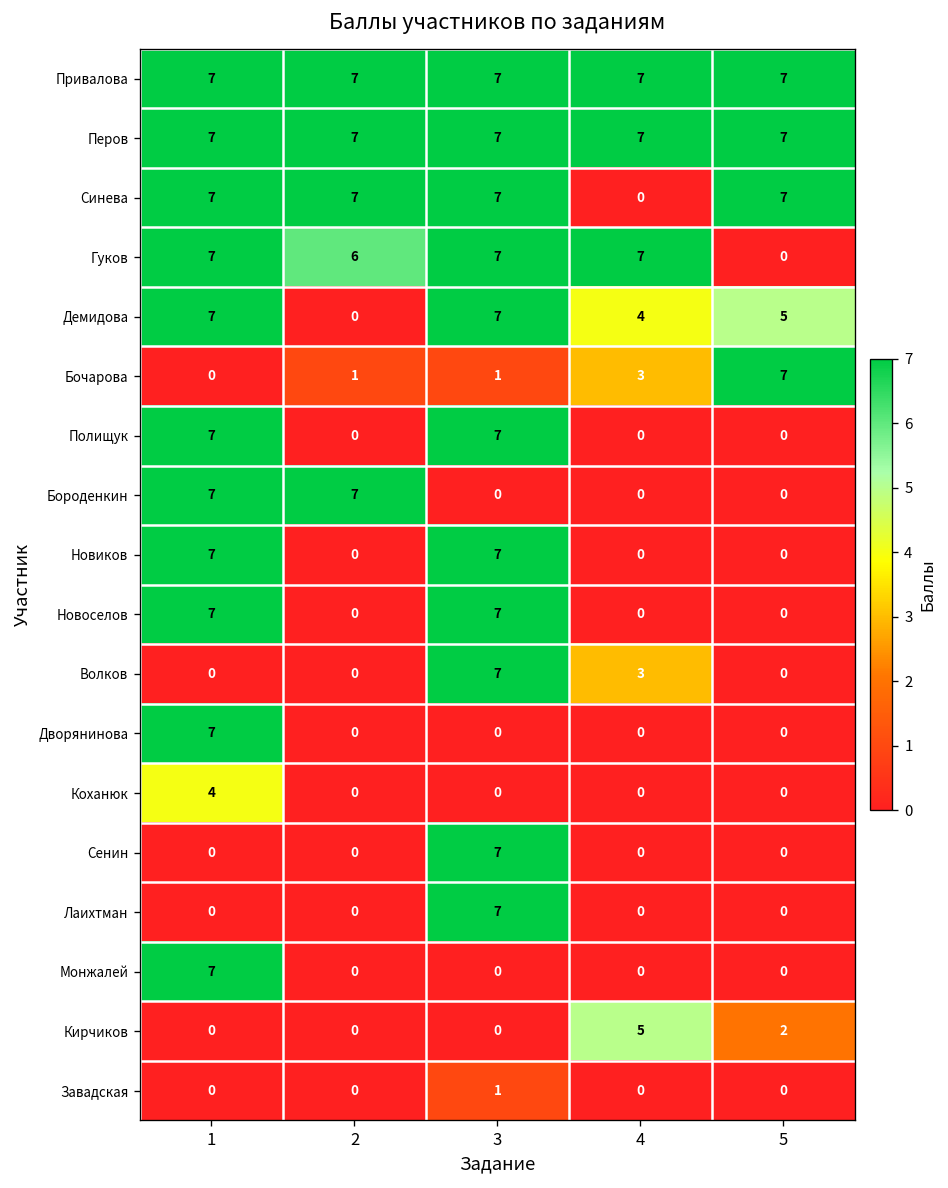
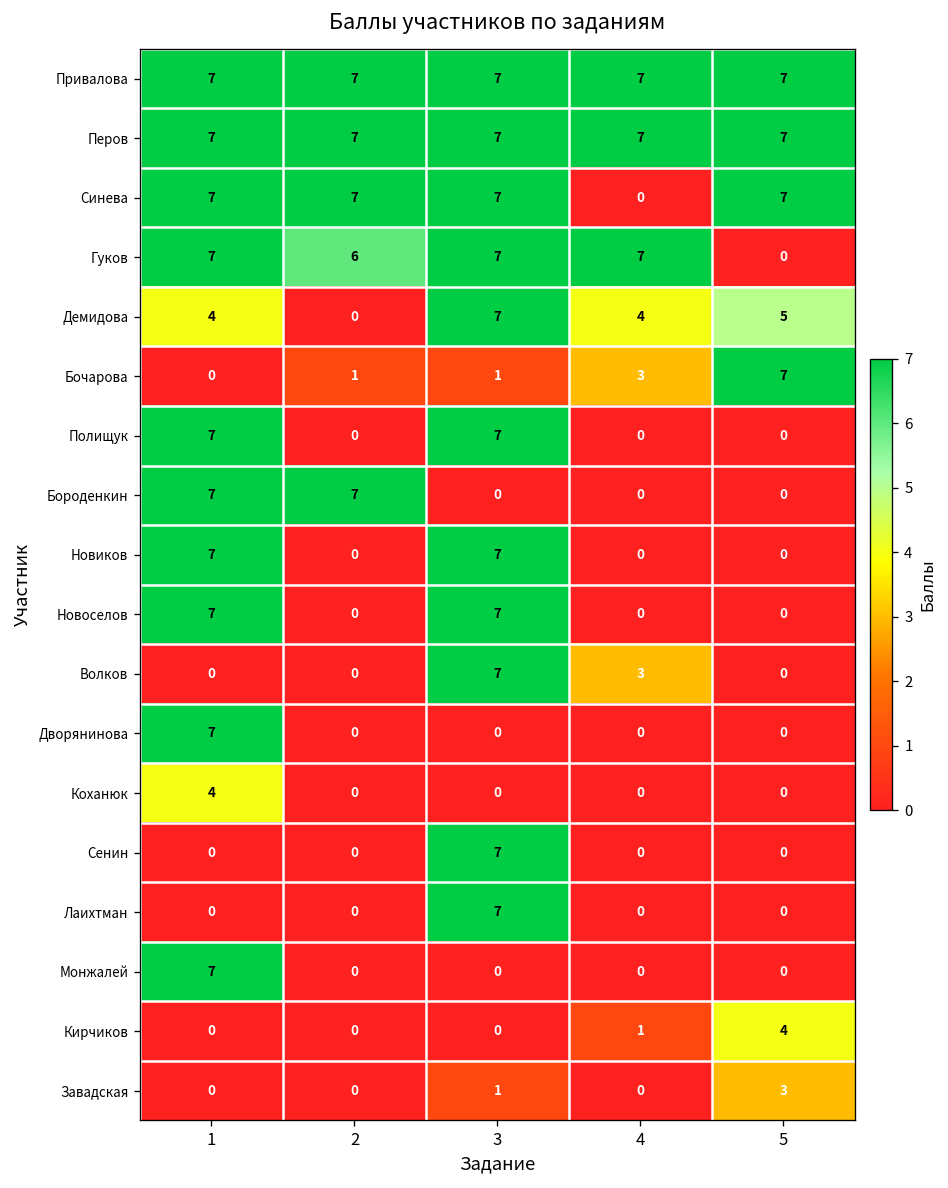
  {
    "Привалова": {
      "1": 7,
      "2": 7,
      "3": 7,
      "4": 7,
      "5": 7
    },
    "Перов": {
      "1": 7,
      "2": 7,
      "3": 7,
      "4": 7,
      "5": 7
    },
    "Синева": {
      "1": 7,
      "2": 7,
      "3": 7,
      "4": 0,
      "5": 7
    },
    "Гуков": {
      "1": 7,
      "2": 6,
      "3": 7,
      "4": 7,
      "5": 0
    },
    "Демидова": {
-     "1": 7,
+     "1": 4,
      "2": 0,
      "3": 7,
      "4": 4,
      "5": 5
    },
    "Бочарова": {
      "1": 0,
      "2": 1,
      "3": 1,
      "4": 3,
      "5": 7
    },
    "Полищук": {
      "1": 7,
      "2": 0,
      "3": 7,
      "4": 0,
      "5": 0
    },
    "Бороденкин": {
      "1": 7,
      "2": 7,
      "3": 0,
      "4": 0,
      "5": 0
    },
    "Новиков": {
      "1": 7,
      "2": 0,
      "3": 7,
      "4": 0,
      "5": 0
    },
    "Новоселов": {
      "1": 7,
      "2": 0,
      "3": 7,
      "4": 0,
      "5": 0
    },
    "Волков": {
      "1": 0,
      "2": 0,
      "3": 7,
      "4": 3,
      "5": 0
    },
    "Дворянинова": {
      "1": 7,
      "2": 0,
      "3": 0,
      "4": 0,
      "5": 0
    },
    "Коханюк": {
      "1": 4,
      "2": 0,
      "3": 0,
      "4": 0,
      "5": 0
    },
    "Сенин": {
      "1": 0,
      "2": 0,
      "3": 7,
      "4": 0,
      "5": 0
    },
    "Лаихтман": {
      "1": 0,
      "2": 0,
      "3": 7,
      "4": 0,
      "5": 0
    },
    "Монжалей": {
      "1": 7,
      "2": 0,
      "3": 0,
      "4": 0,
      "5": 0
    },
    "Кирчиков": {
      "1": 0,
      "2": 0,
      "3": 0,
-     "4": 5,
-     "5": 2
+     "4": 1,
+     "5": 4
    },
    "Завадская": {
      "1": 0,
      "2": 0,
      "3": 1,
      "4": 0,
-     "5": 0
+     "5": 3
    }
  }
